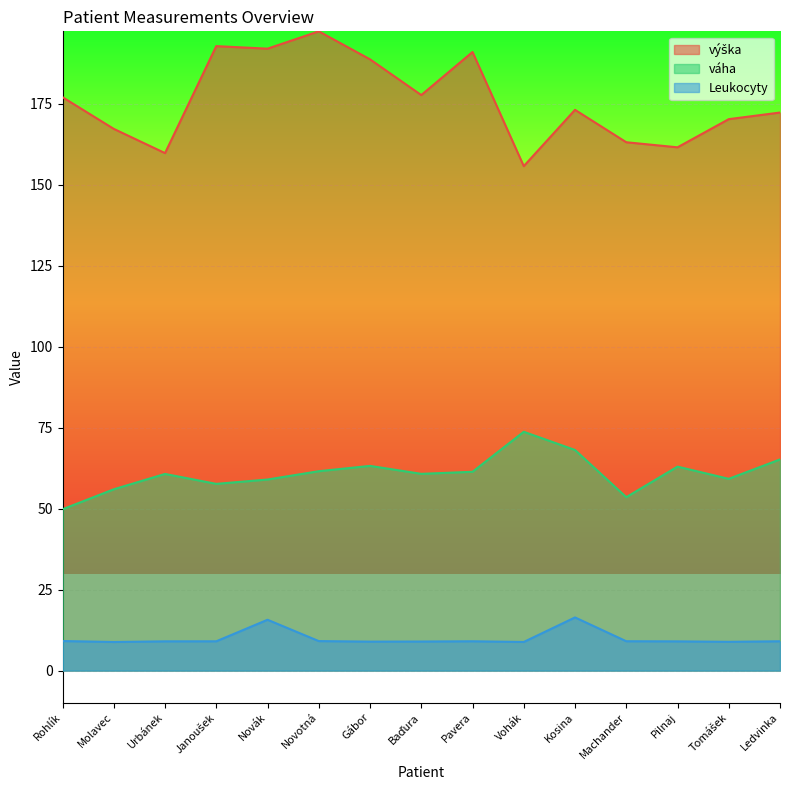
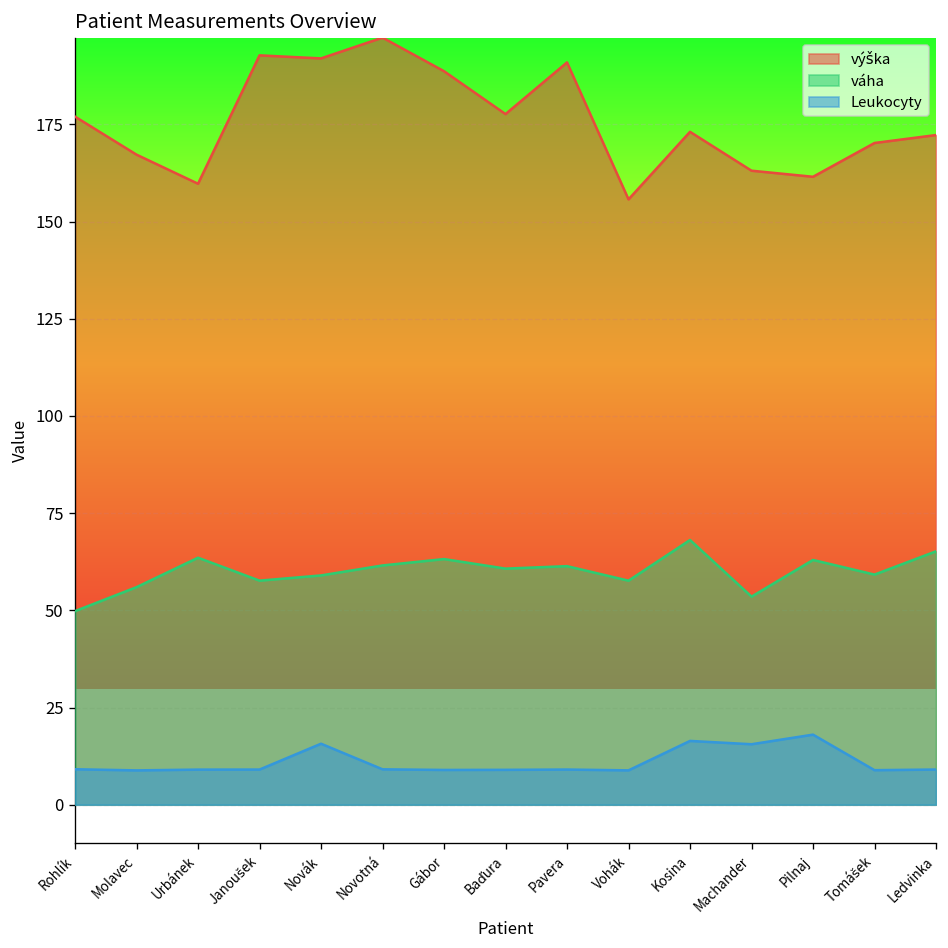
  {
    "výška": {
      "Rohlík": 177,
      "Molavec": 167,
      "Urbánek": 160,
      "Janoušek": 193,
      "Novák": 192,
      "Novotná": 197,
      "Gábor": 189,
      "Baďura": 178,
      "Pavera": 191,
      "Vohák": 156,
      "Kosina": 173,
      "Machander": 163,
      "Pilnaj": 162,
      "Tomášek": 170,
      "Ledvinka": 172
    },
    "váha": {
      "Rohlík": 50,
      "Molavec": 56,
-     "Urbánek": 61,
+     "Urbánek": 64,
      "Janoušek": 58,
      "Novák": 59,
      "Novotná": 62,
      "Gábor": 63,
      "Baďura": 61,
      "Pavera": 61,
-     "Vohák": 74,
+     "Vohák": 58,
      "Kosina": 68,
      "Machander": 54,
      "Pilnaj": 63,
      "Tomášek": 59,
      "Ledvinka": 65
    },
    "Leukocyty": {
      "Rohlík": 9,
      "Molavec": 9,
      "Urbánek": 9,
      "Janoušek": 9,
      "Novák": 16,
      "Novotná": 9,
      "Gábor": 9,
      "Baďura": 9,
      "Pavera": 9,
      "Vohák": 9,
      "Kosina": 16,
-     "Machander": 9,
-     "Pilnaj": 9,
+     "Machander": 16,
+     "Pilnaj": 18,
      "Tomášek": 9,
      "Ledvinka": 9
    }
  }
